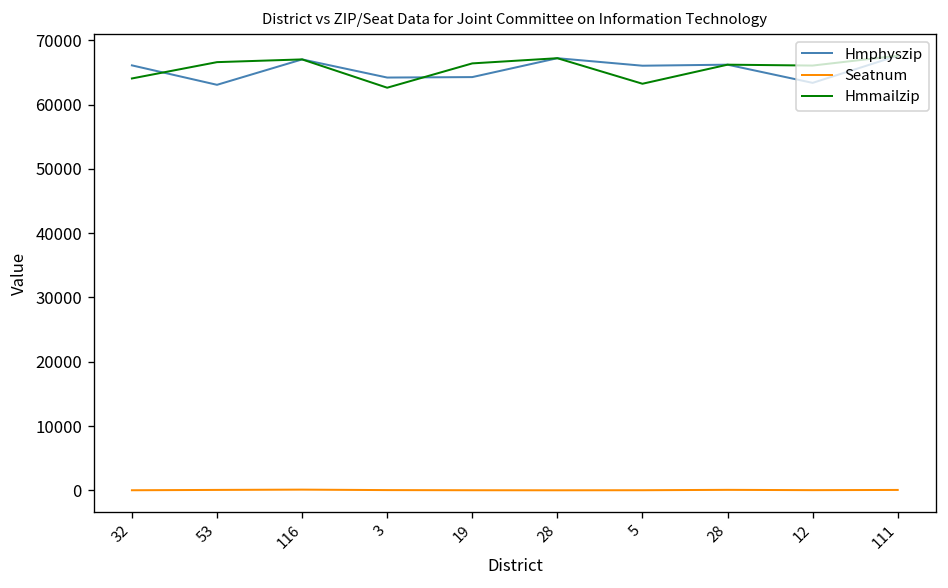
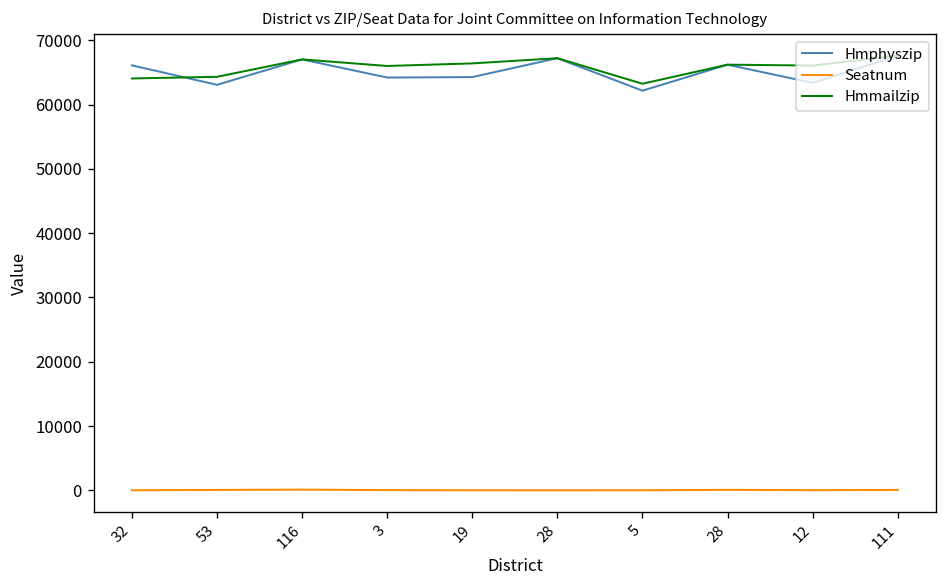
  {
    "Hmphyszip": {
      "32": 66000,
      "53": 63000,
      "3": 64000,
      "19": 64000,
-     "5": 66000
+     "5": 62000
    },
    "Seatnum": {
      "32": 0,
      "53": 0,
      "116": 0,
      "3": 0,
      "19": 0,
      "5": 0,
      "12": 0,
      "111": 0
    },
    "Hmmailzip": {
      "32": 64000,
-     "53": 67000,
-     "3": 63000,
+     "53": 64000,
+     "3": 66000,
      "19": 66000,
      "5": 63000
    }
  }
